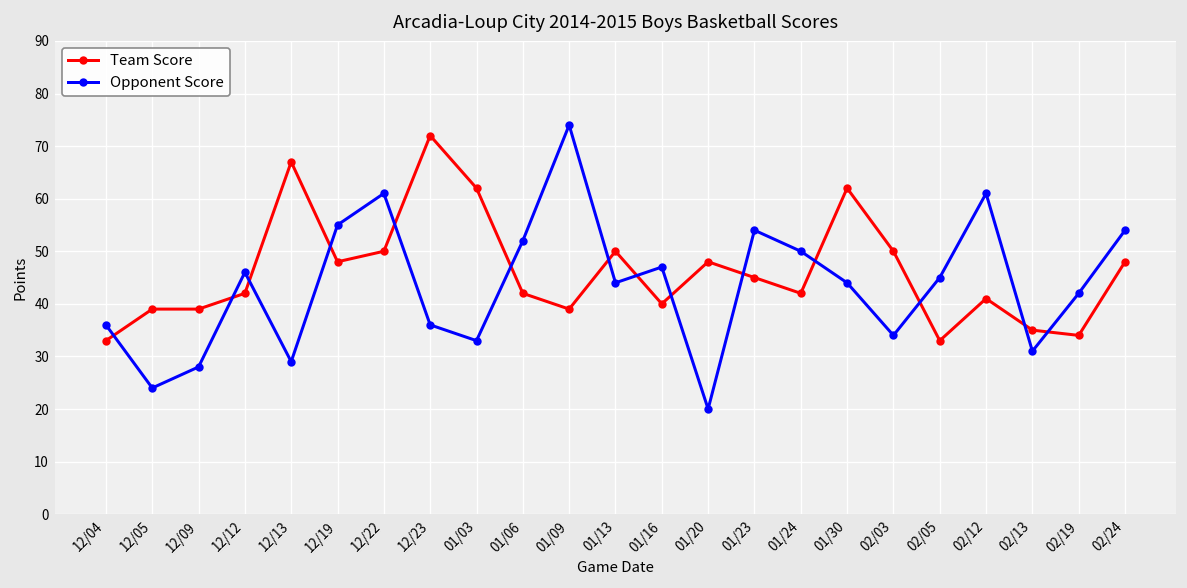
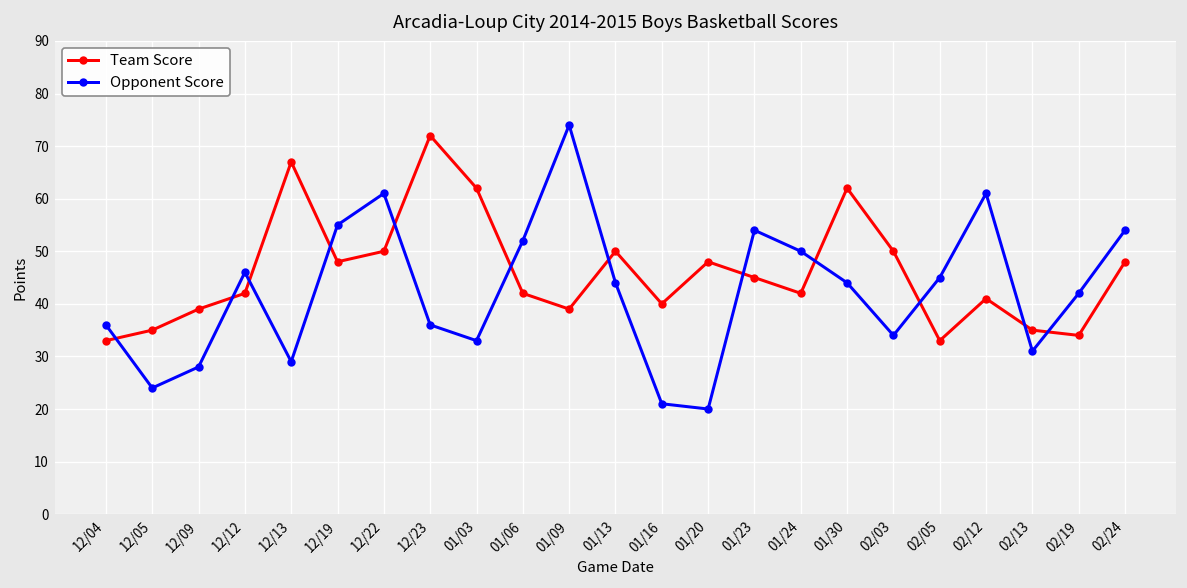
  {
    "Team Score": {
      "12/04": 33,
-     "12/05": 39,
+     "12/05": 35,
      "12/09": 39,
      "12/12": 42,
      "12/13": 67,
      "12/19": 48,
      "12/22": 50,
      "12/23": 72,
      "01/03": 62,
      "01/06": 42,
      "01/09": 39,
      "01/13": 50,
      "01/16": 40,
      "01/20": 48,
      "01/23": 45,
      "01/24": 42,
      "01/30": 62,
      "02/03": 50,
      "02/05": 33,
      "02/12": 41,
      "02/13": 35,
      "02/19": 34,
      "02/24": 48
    },
    "Opponent Score": {
      "12/04": 36,
      "12/05": 24,
      "12/09": 28,
      "12/12": 46,
      "12/13": 29,
      "12/19": 55,
      "12/22": 61,
      "12/23": 36,
      "01/03": 33,
      "01/06": 52,
      "01/09": 74,
      "01/13": 44,
-     "01/16": 47,
+     "01/16": 21,
      "01/20": 20,
      "01/23": 54,
      "01/24": 50,
      "01/30": 44,
      "02/03": 34,
      "02/05": 45,
      "02/12": 61,
      "02/13": 31,
      "02/19": 42,
      "02/24": 54
    }
  }
